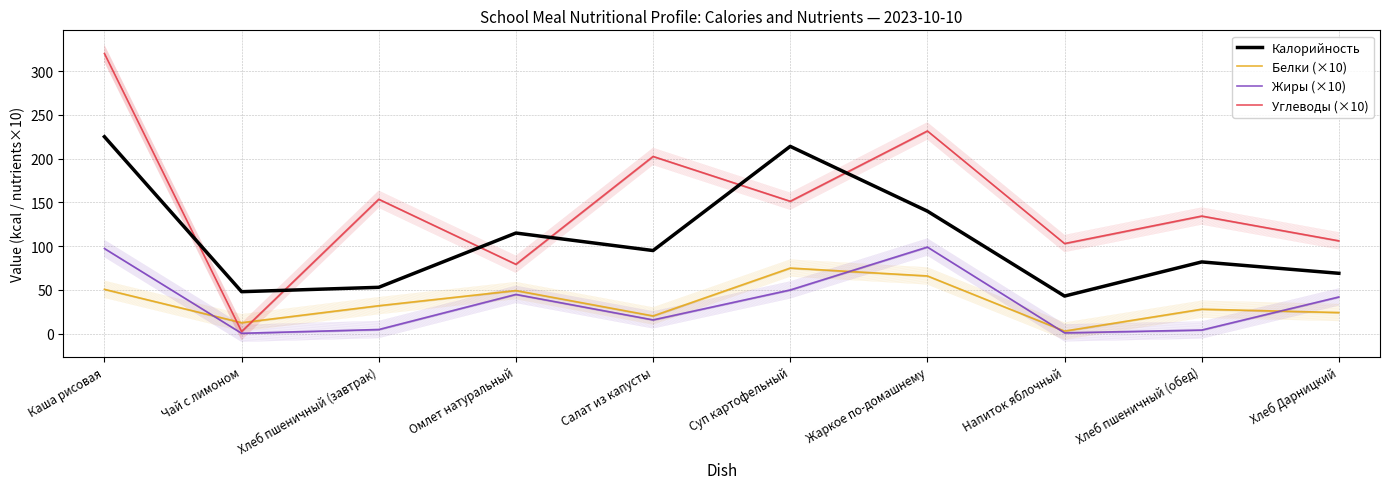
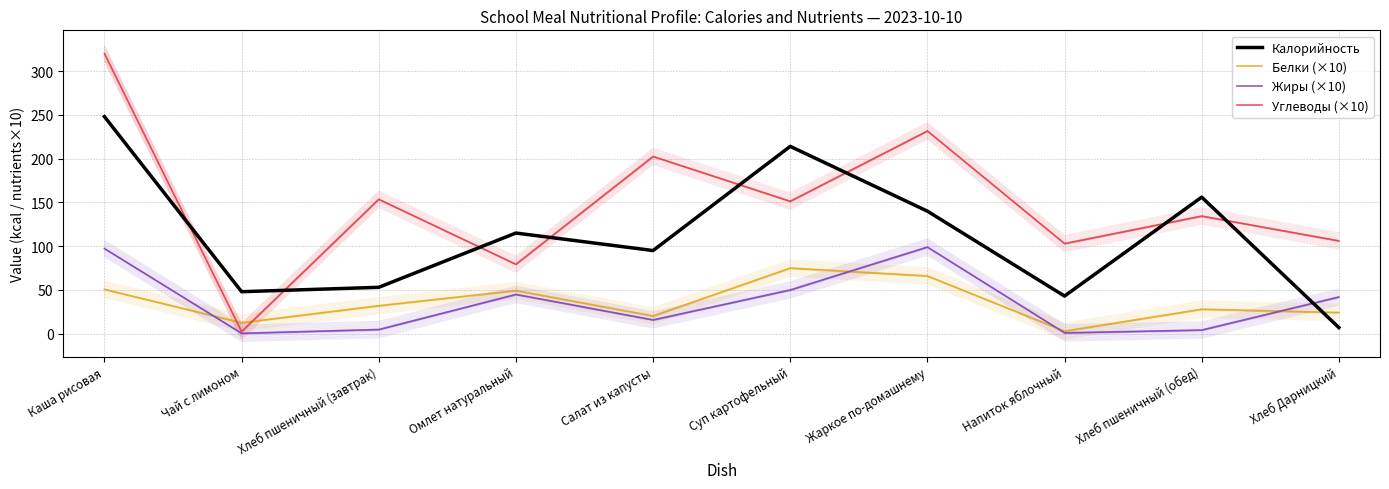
  {
    "Калорийность": {
-     "Каша рисовая": 230,
+     "Каша рисовая": 250,
      "Чай с лимоном": 50,
      "Хлеб пшеничный (завтрак)": 50,
      "Омлет натуральный": 120,
      "Салат из капусты": 100,
      "Суп картофельный": 210,
      "Жаркое по-домашнему": 140,
      "Напиток яблочный": 40,
-     "Хлеб пшеничный (обед)": 80,
-     "Хлеб Дарницкий": 70
+     "Хлеб пшеничный (обед)": 160,
+     "Хлеб Дарницкий": 10
    }
  }
